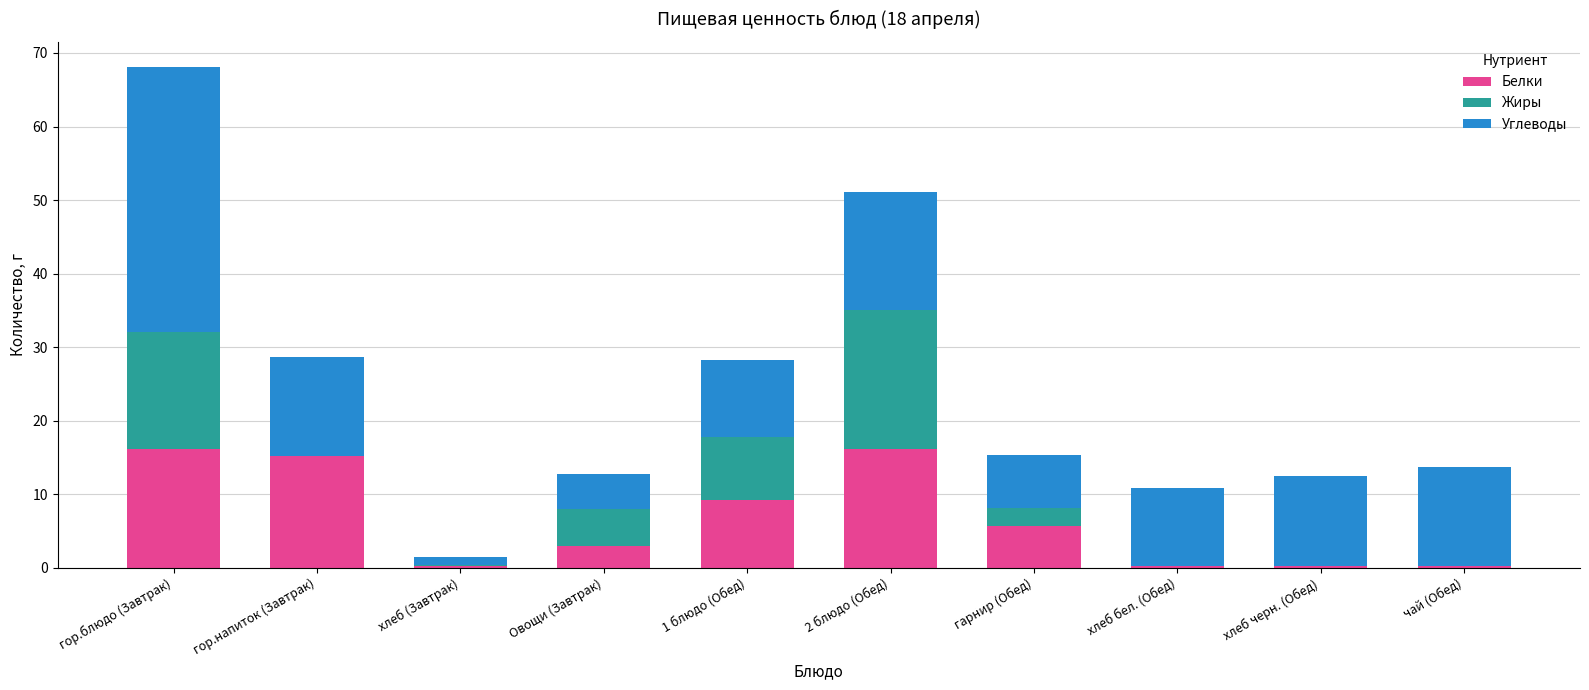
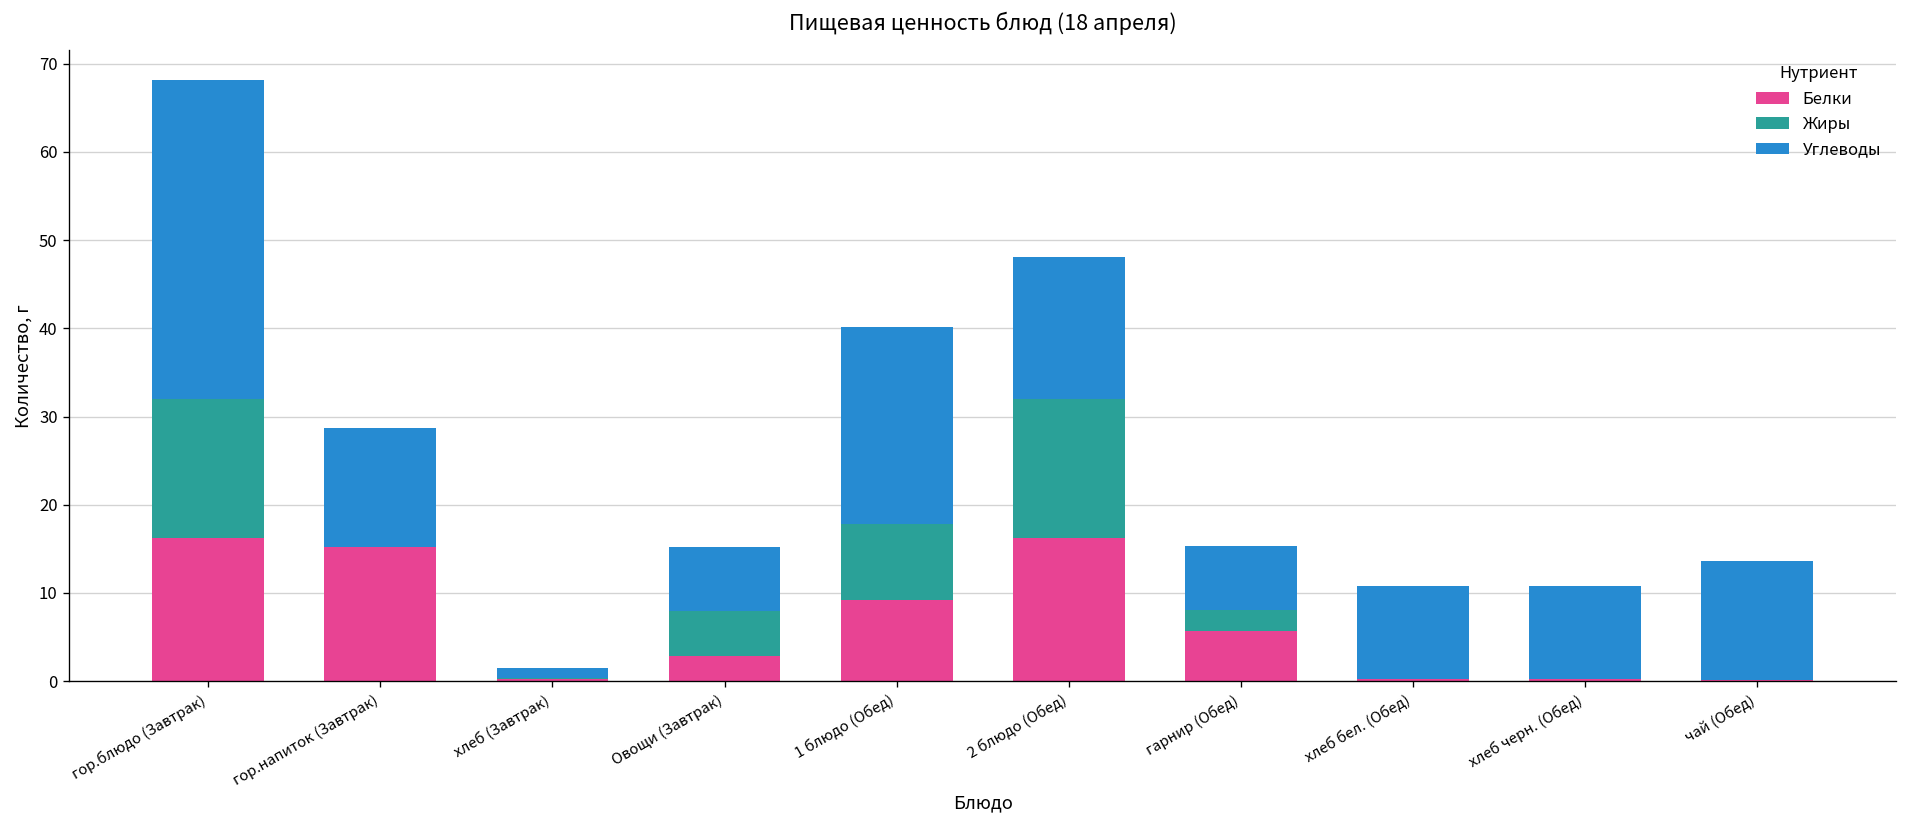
  {
    "Белки": {
      "гор.блюдо (Завтрак)": 16,
      "гор.напиток (Завтрак)": 15,
      "Овощи (Завтрак)": 3,
      "1 блюдо (Обед)": 9,
      "2 блюдо (Обед)": 16,
      "гарнир (Обед)": 6
    },
    "Жиры": {
      "гор.блюдо (Завтрак)": 16,
      "гор.напиток (Завтрак)": 0,
      "Овощи (Завтрак)": 5,
      "1 блюдо (Обед)": 9,
-     "2 блюдо (Обед)": 19,
+     "2 блюдо (Обед)": 16,
      "гарнир (Обед)": 2,
      "чай (Обед)": 0
    },
    "Углеводы": {
      "гор.блюдо (Завтрак)": 36,
      "гор.напиток (Завтрак)": 14,
      "хлеб (Завтрак)": 1,
-     "Овощи (Завтрак)": 5,
-     "1 блюдо (Обед)": 10,
+     "Овощи (Завтрак)": 7,
+     "1 блюдо (Обед)": 22,
      "2 блюдо (Обед)": 16,
      "гарнир (Обед)": 7,
      "хлеб бел. (Обед)": 11,
-     "хлеб черн. (Обед)": 12,
+     "хлеб черн. (Обед)": 11,
      "чай (Обед)": 14
    }
  }
